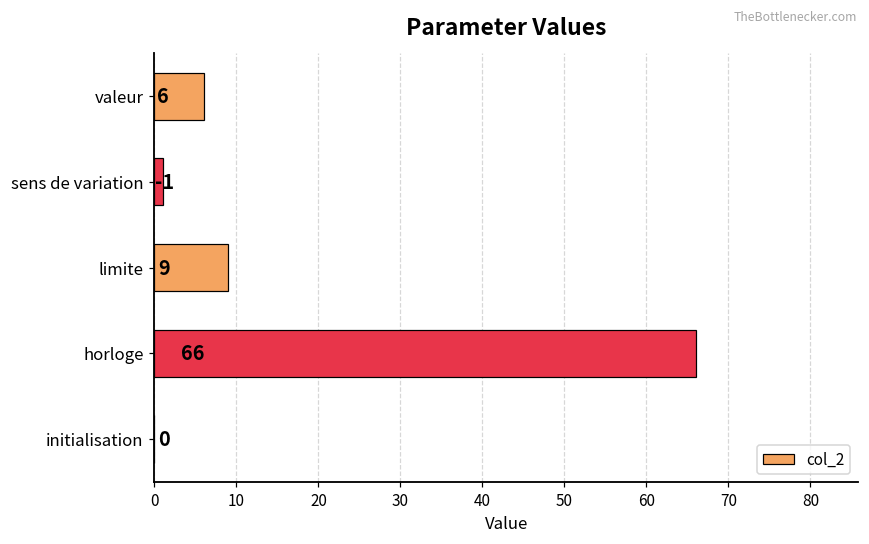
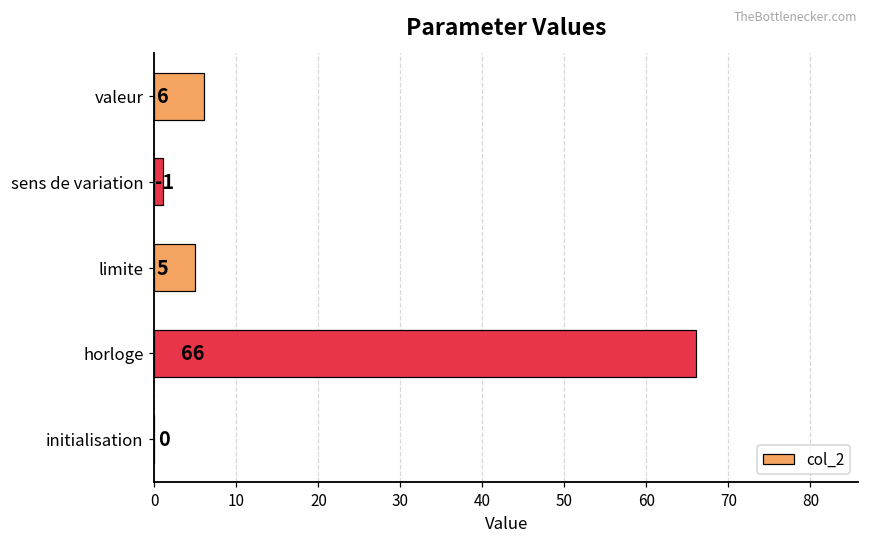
  {
    "valeur": 6,
-   "limite": 9,
+   "limite": 5,
    "horloge": 66,
    "initialisation": 0
  }
